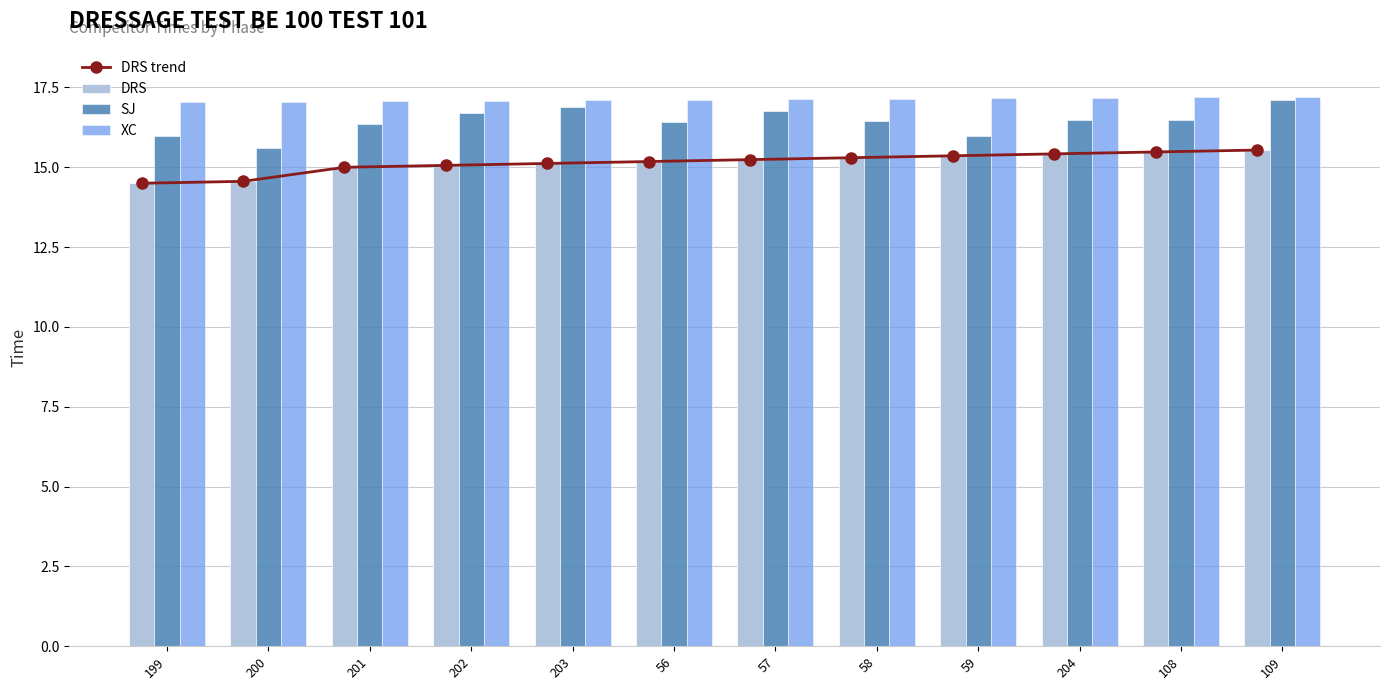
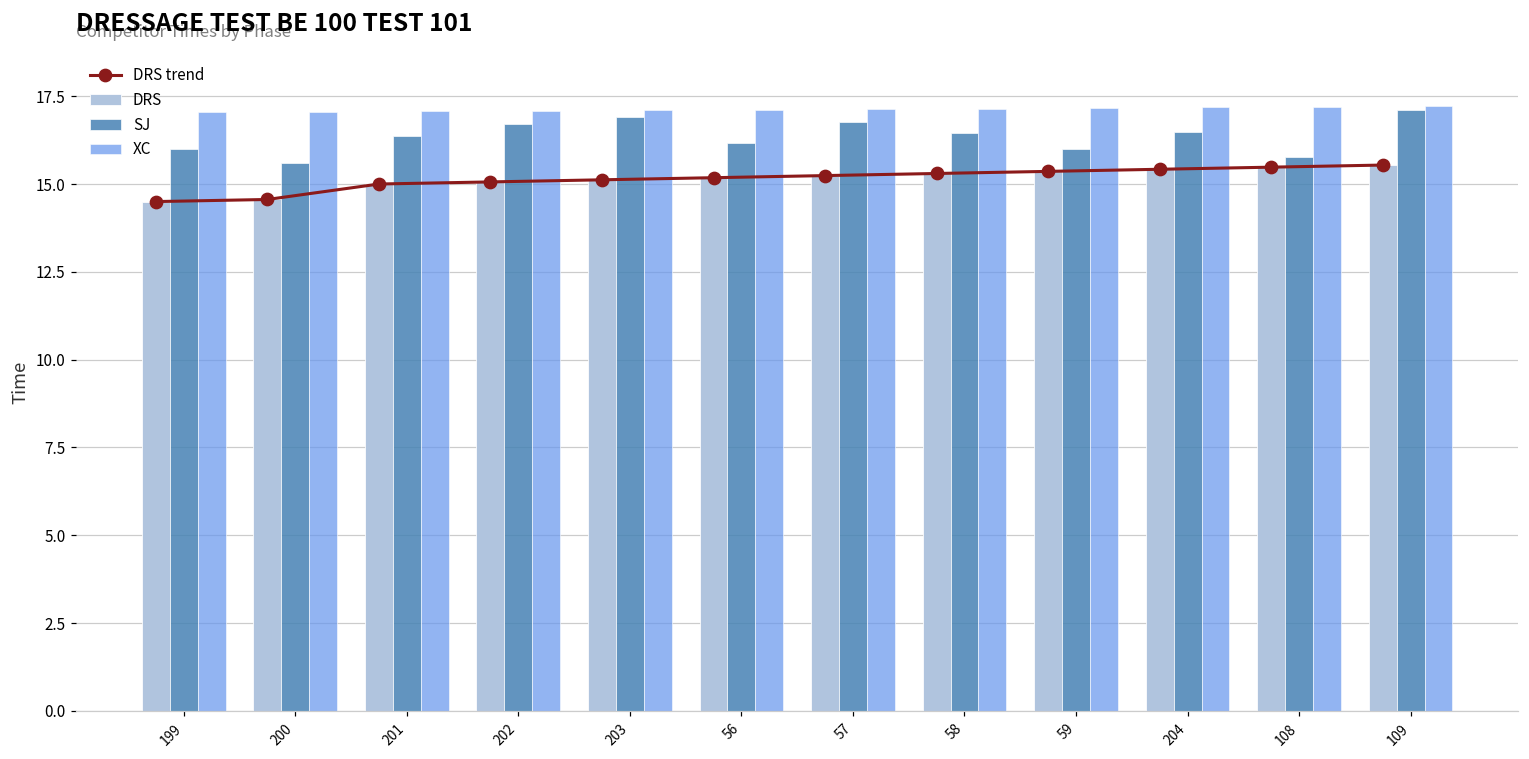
  {
    "SJ": {
      "199": 16.0,
      "200": 15.6,
      "201": 16.4,
      "202": 16.7,
      "203": 16.9,
-     "56": 16.4,
+     "56": 16.2,
      "57": 16.8,
      "58": 16.5,
      "59": 16.0,
      "204": 16.5,
-     "108": 16.5,
+     "108": 15.8,
      "109": 17.1
    }
  }
